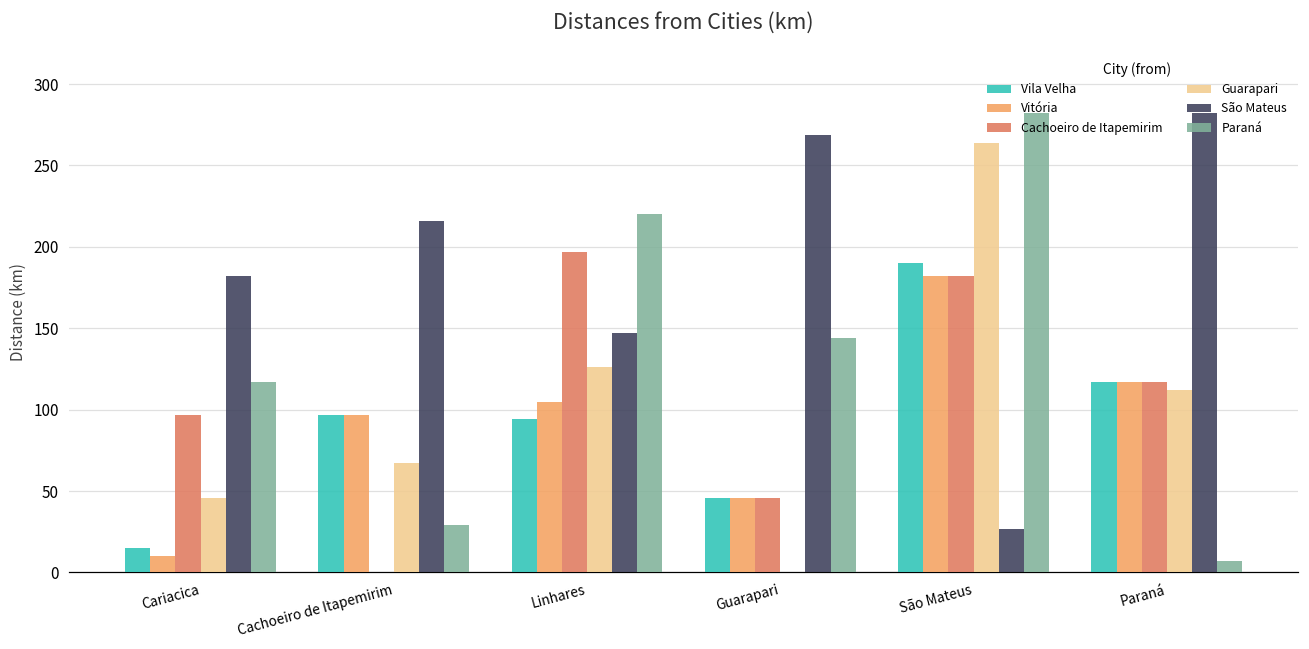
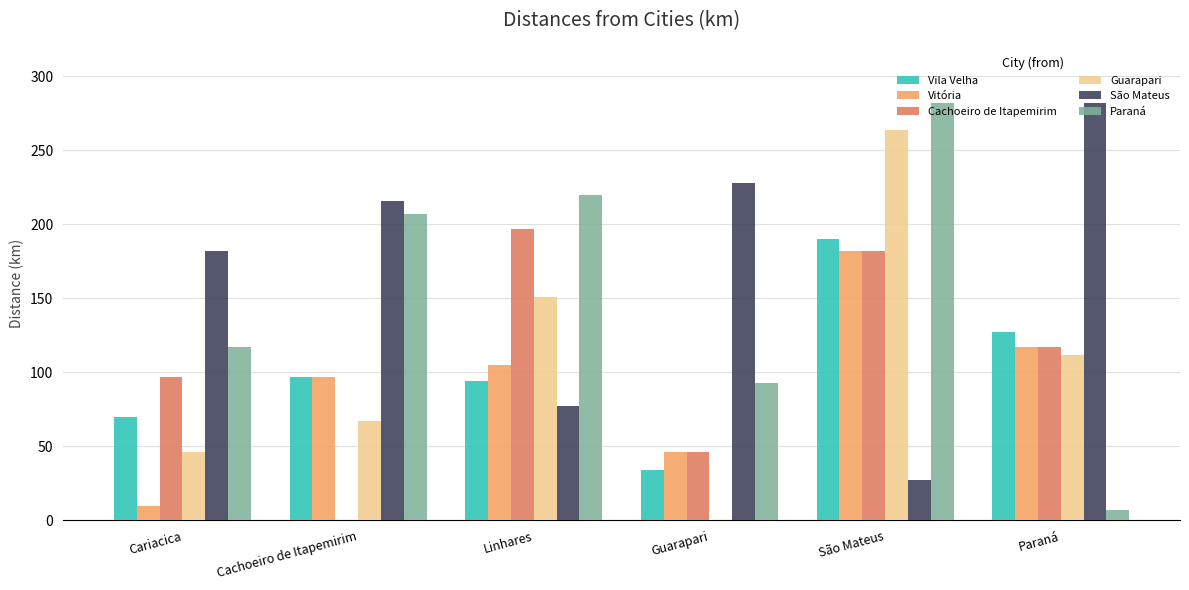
  {
    "Vila Velha": {
-     "Cariacica": 15,
+     "Cariacica": 70,
      "Cachoeiro de Itapemirim": 97,
      "Linhares": 94,
-     "Guarapari": 46,
+     "Guarapari": 34,
      "São Mateus": 190,
-     "Paraná": 117
+     "Paraná": 127
    },
    "Guarapari": {
      "Cariacica": 46,
      "Cachoeiro de Itapemirim": 67,
-     "Linhares": 126,
+     "Linhares": 151,
      "Guarapari": 0,
      "São Mateus": 264,
      "Paraná": 112
    },
    "São Mateus": {
      "Cariacica": 182,
      "Cachoeiro de Itapemirim": 216,
-     "Linhares": 147,
-     "Guarapari": 269,
+     "Linhares": 77,
+     "Guarapari": 228,
      "São Mateus": 27,
      "Paraná": 282
    },
    "Paraná": {
      "Cariacica": 117,
-     "Cachoeiro de Itapemirim": 29,
+     "Cachoeiro de Itapemirim": 207,
      "Linhares": 220,
-     "Guarapari": 144,
+     "Guarapari": 93,
      "São Mateus": 282,
      "Paraná": 7
    }
  }
